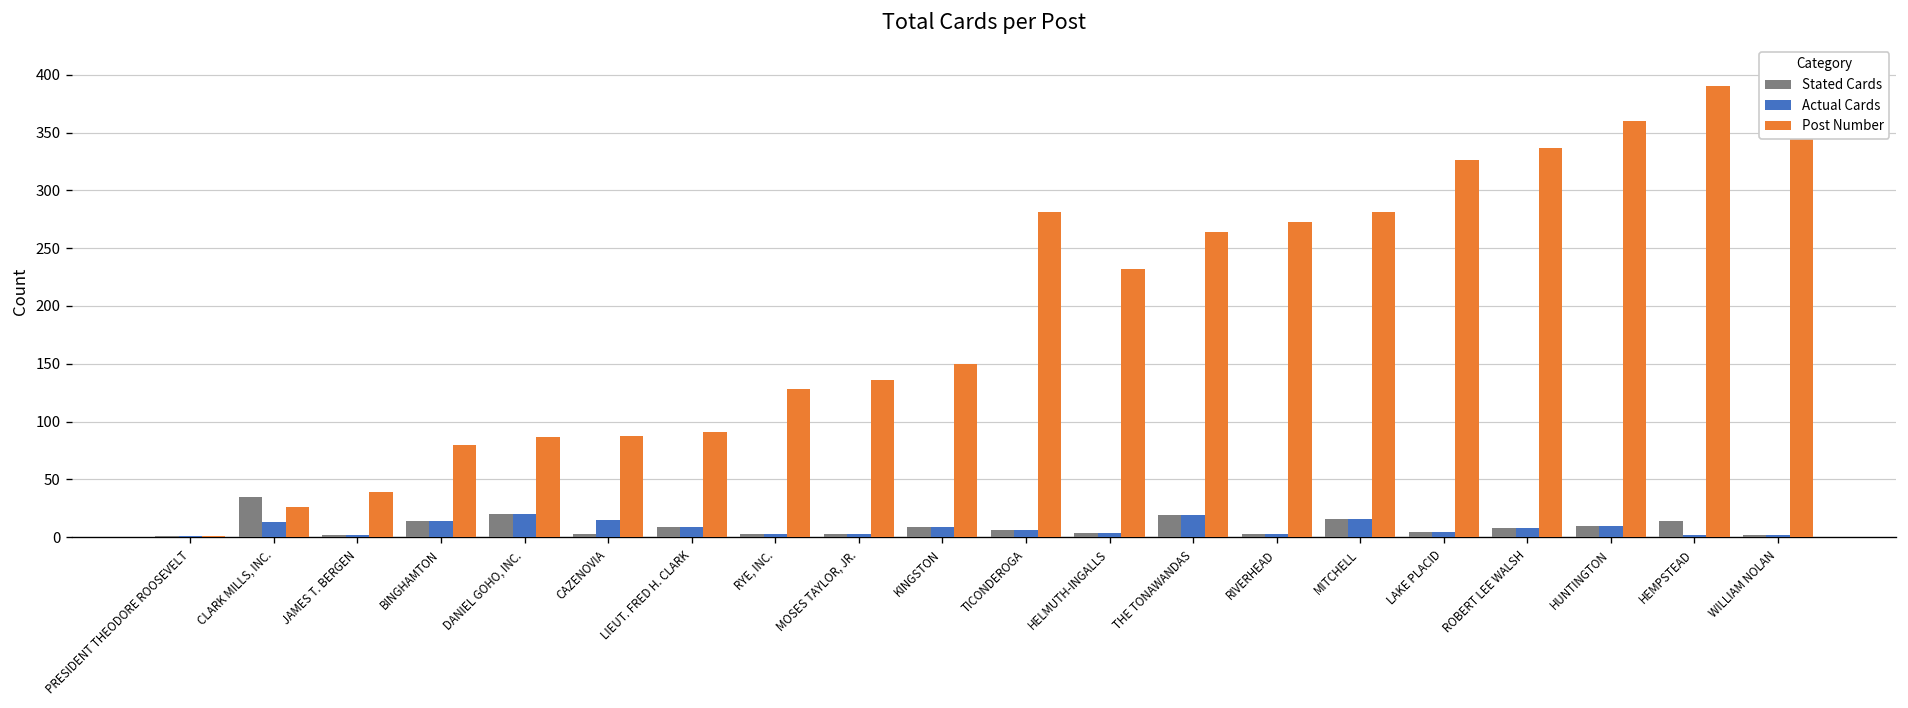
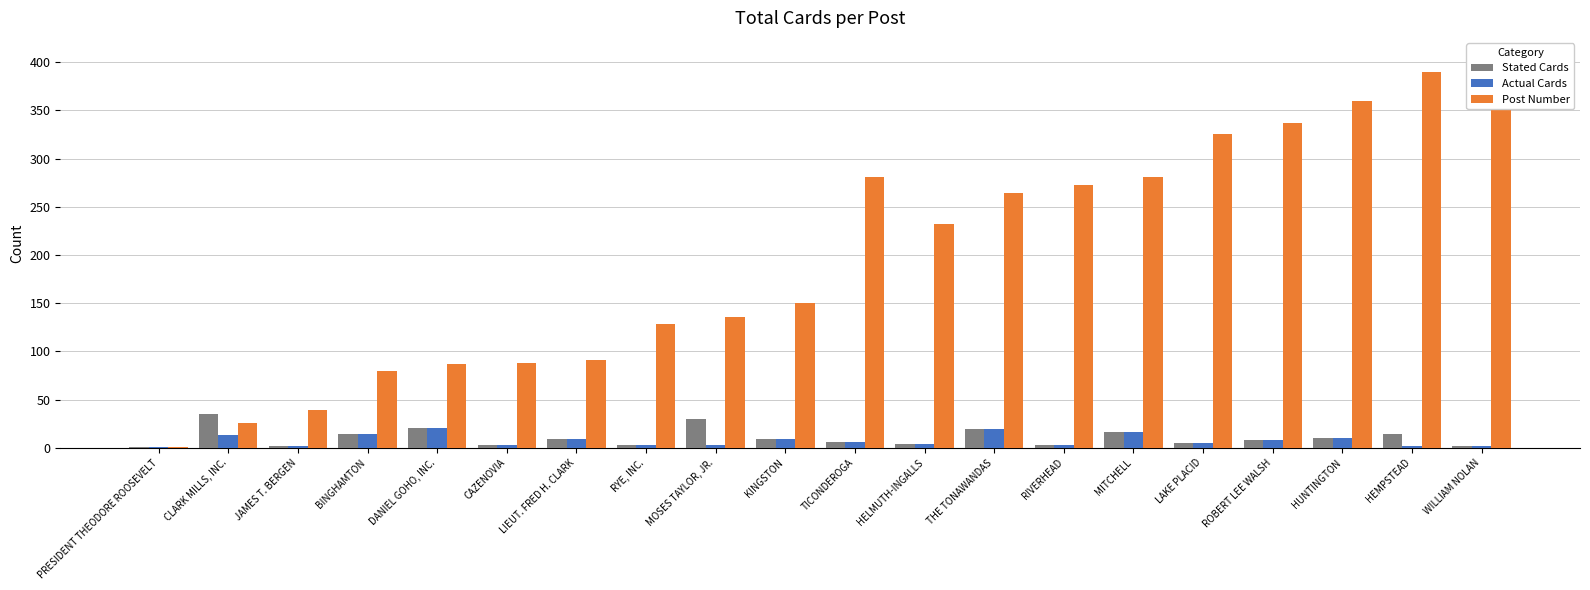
  {
    "Stated Cards": {
      "CLARK MILLS, INC.": 40,
      "BINGHAMTON": 10,
      "DANIEL GOHO, INC.": 20,
      "CAZENOVIA": 0,
      "LIEUT. FRED H. CLARK": 10,
      "RYE, INC.": 0,
-     "MOSES TAYLOR, JR.": 0,
+     "MOSES TAYLOR, JR.": 30,
      "KINGSTON": 10,
      "TICONDEROGA": 10,
      "HELMUTH-INGALLS": 0,
      "THE TONAWANDAS": 20,
      "RIVERHEAD": 0,
      "MITCHELL": 20,
      "LAKE PLACID": 10,
      "ROBERT LEE WALSH": 10,
      "HUNTINGTON": 10,
      "HEMPSTEAD": 10
    },
    "Actual Cards": {
      "CLARK MILLS, INC.": 10,
      "BINGHAMTON": 10,
      "DANIEL GOHO, INC.": 20,
-     "CAZENOVIA": 20,
+     "CAZENOVIA": 0,
      "LIEUT. FRED H. CLARK": 10,
      "RYE, INC.": 0,
      "MOSES TAYLOR, JR.": 0,
      "KINGSTON": 10,
      "TICONDEROGA": 10,
      "HELMUTH-INGALLS": 0,
      "THE TONAWANDAS": 20,
      "RIVERHEAD": 0,
      "MITCHELL": 20,
      "LAKE PLACID": 10,
      "ROBERT LEE WALSH": 10,
      "HUNTINGTON": 10
    },
    "Post Number": {
      "CLARK MILLS, INC.": 30,
      "JAMES T. BERGEN": 40,
      "BINGHAMTON": 80,
      "DANIEL GOHO, INC.": 90,
      "CAZENOVIA": 90,
      "LIEUT. FRED H. CLARK": 90,
      "RYE, INC.": 130,
      "MOSES TAYLOR, JR.": 140,
      "KINGSTON": 150,
      "TICONDEROGA": 280,
      "HELMUTH-INGALLS": 230,
      "THE TONAWANDAS": 260,
      "RIVERHEAD": 270,
      "MITCHELL": 280,
      "LAKE PLACID": 330,
      "ROBERT LEE WALSH": 340,
      "HUNTINGTON": 360,
      "HEMPSTEAD": 390
    }
  }
